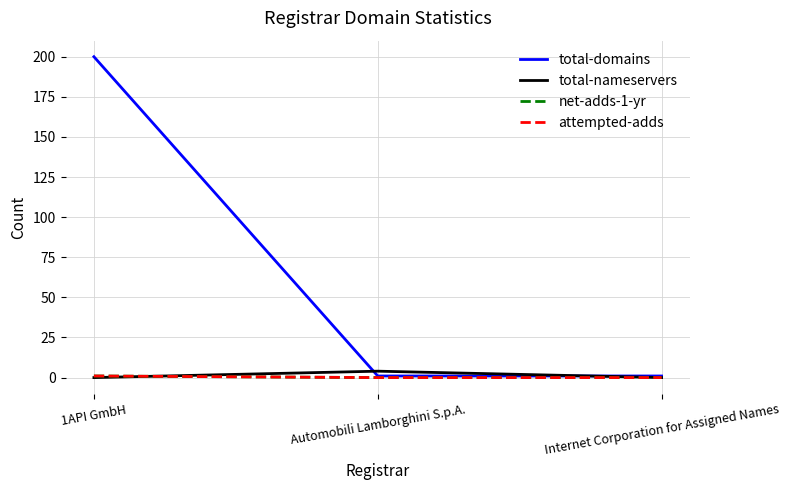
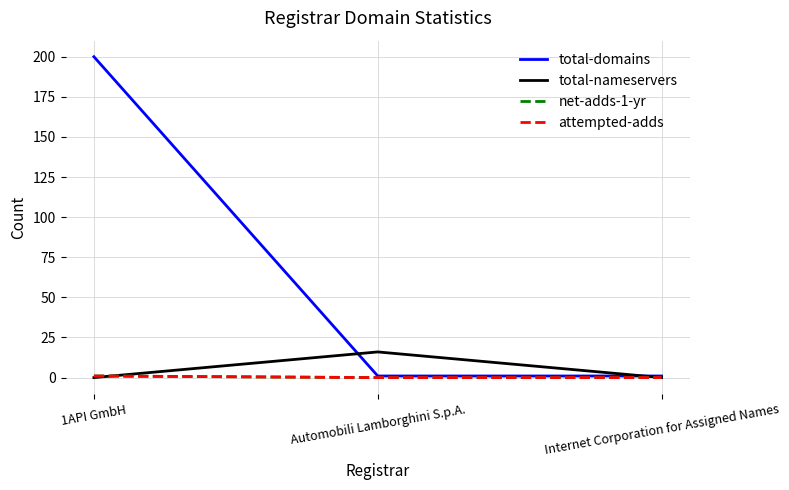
  {
    "total-domains": {
      "1API GmbH": 200
    },
    "total-nameservers": {
-     "Automobili Lamborghini S.p.A.": 4
+     "Automobili Lamborghini S.p.A.": 16
    }
  }
